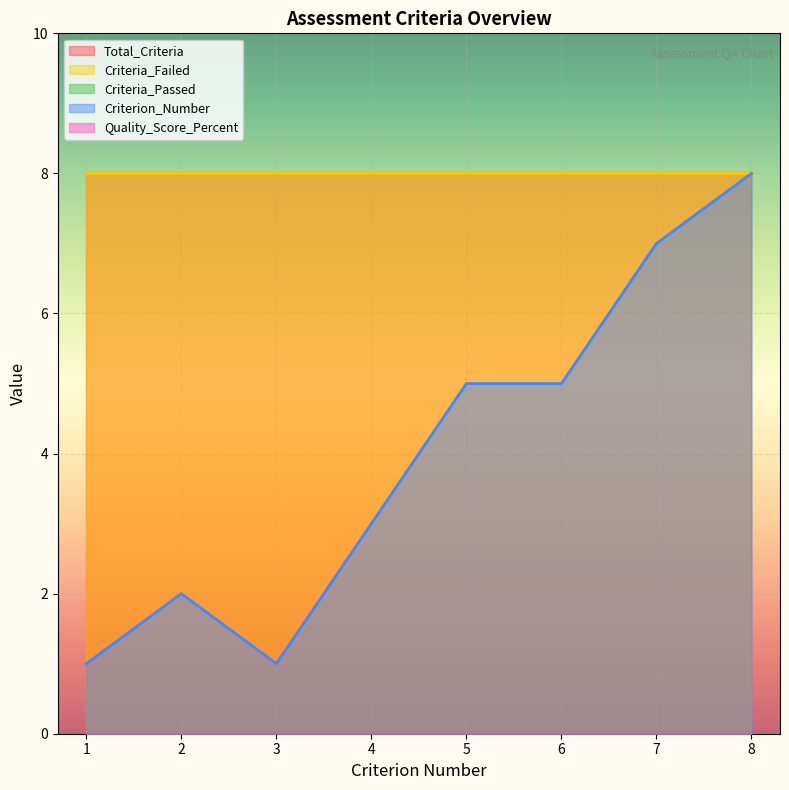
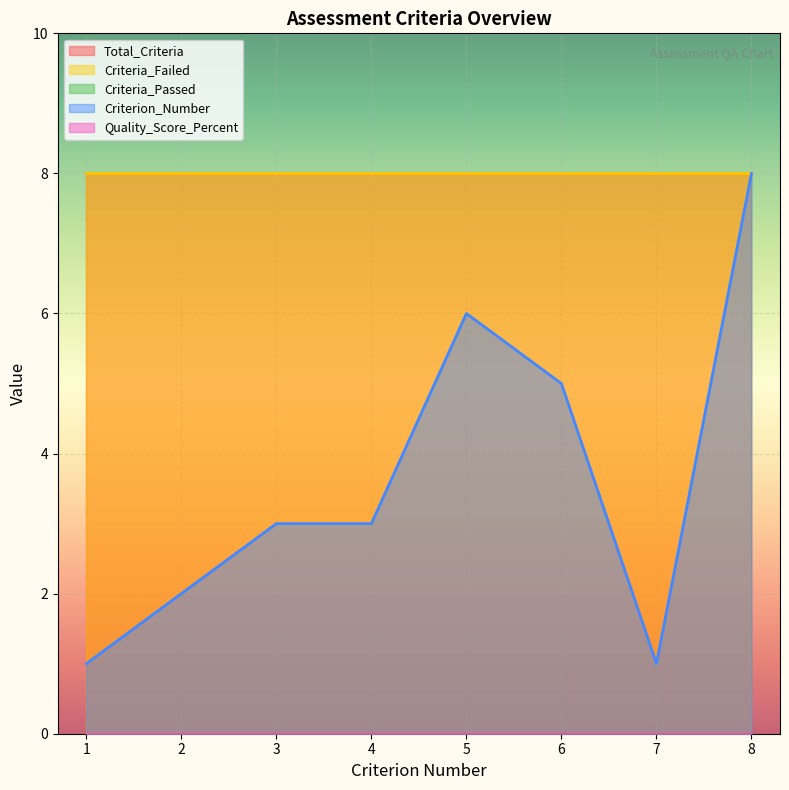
  {
    "Criteria_Failed": {
      "1": 8,
      "2": 8,
      "3": 8,
      "4": 8,
      "5": 8,
      "6": 8,
      "7": 8
    },
    "Quality_Score_Percent": {
      "1": 0,
      "2": 0,
      "3": 0,
      "4": 0,
      "5": 0,
      "6": 0,
      "7": 0,
      "8": 0
    },
    "Criterion_Number": {
      "1": 1,
      "2": 2,
-     "3": 1,
+     "3": 3,
      "4": 3,
-     "5": 5,
+     "5": 6,
      "6": 5,
-     "7": 7
+     "7": 1
    }
  }
